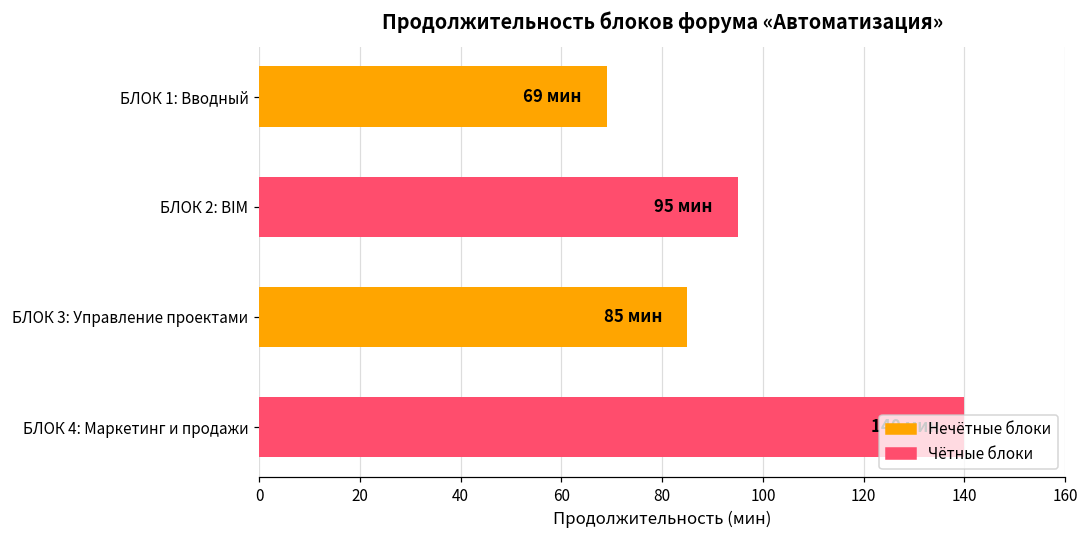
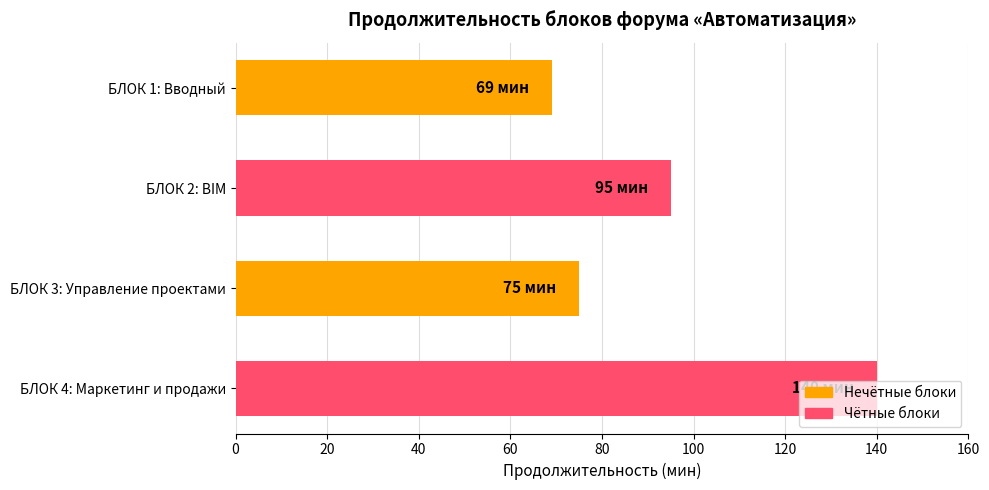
  {
    "БЛОК 1: Вводный": 69,
    "БЛОК 2: BIM": 95,
-   "БЛОК 3: Управление проектами": 85
+   "БЛОК 3: Управление проектами": 75
  }
